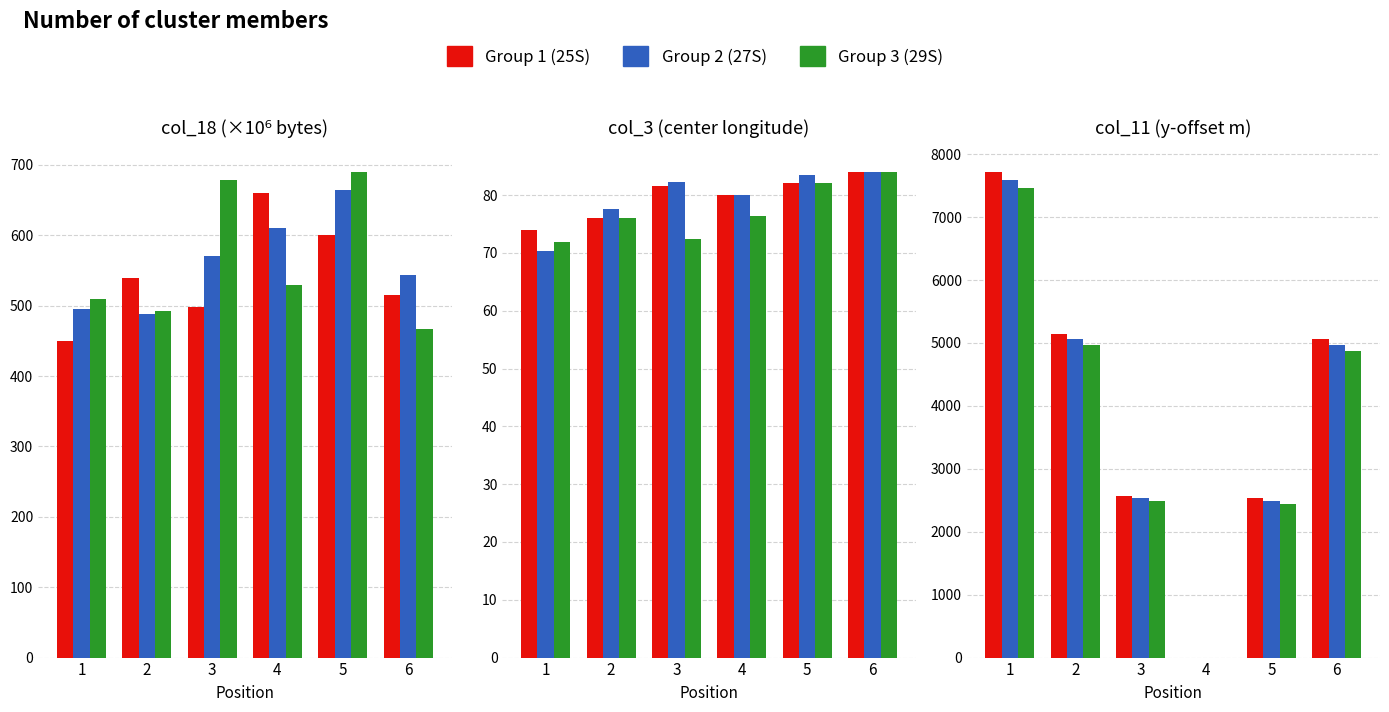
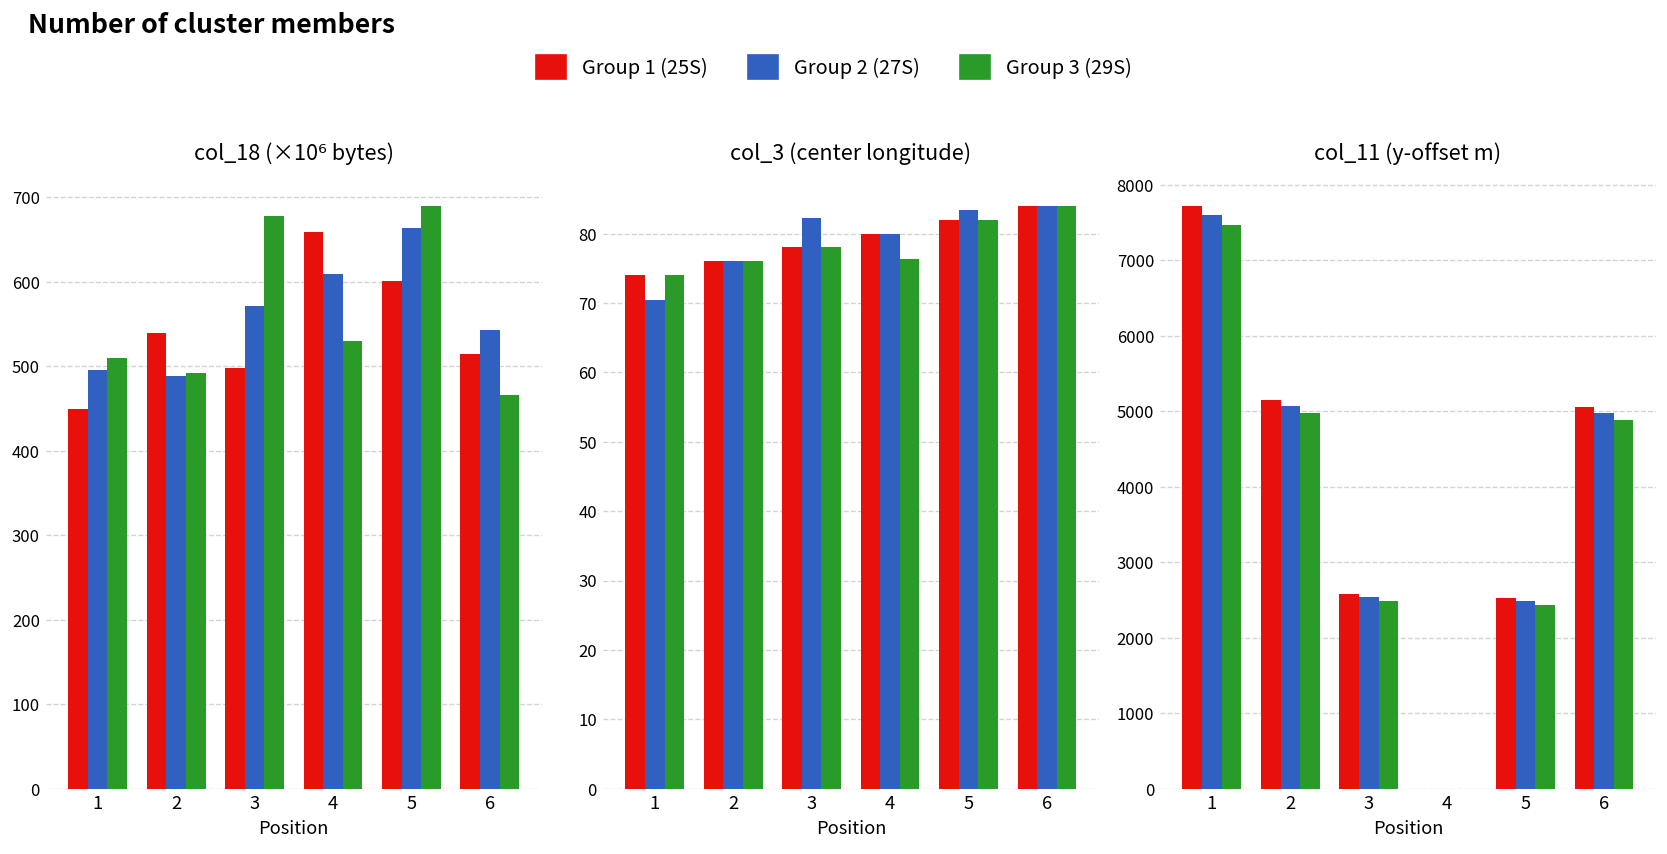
  {
    "col_18 (×10⁶ bytes)": {
      "Group 1 (25S)": {
        "1": 450,
        "2": 540,
        "3": 500,
        "4": 660,
        "5": 600,
        "6": 510
      },
      "Group 2 (27S)": {
        "1": 500,
        "2": 490,
        "3": 570,
        "4": 610,
        "5": 660,
        "6": 540
      },
      "Group 3 (29S)": {
        "1": 510,
        "2": 490,
        "3": 680,
        "4": 530,
        "5": 690,
        "6": 470
      }
    },
    "col_3 (center longitude)": {
      "Group 1 (25S)": {
        "1": 74,
        "2": 76,
-       "3": 82,
+       "3": 78,
        "4": 80,
        "5": 82,
        "6": 84
      },
      "Group 2 (27S)": {
        "1": 70,
-       "2": 78,
+       "2": 76,
        "3": 82,
        "4": 80,
        "5": 83,
        "6": 84
      },
      "Group 3 (29S)": {
-       "1": 72,
+       "1": 74,
        "2": 76,
-       "3": 72,
+       "3": 78,
        "4": 76,
        "5": 82,
        "6": 84
      }
    },
    "col_11 (y-offset m)": {
      "Group 1 (25S)": {
        "1": 7700,
        "2": 5100,
        "3": 2600,
        "5": 2500,
        "6": 5100
      },
      "Group 2 (27S)": {
        "1": 7600,
        "2": 5100,
        "3": 2500,
        "5": 2500,
        "6": 5000
      },
      "Group 3 (29S)": {
        "1": 7500,
        "2": 5000,
        "3": 2500,
        "5": 2400,
        "6": 4900
      }
    }
  }
